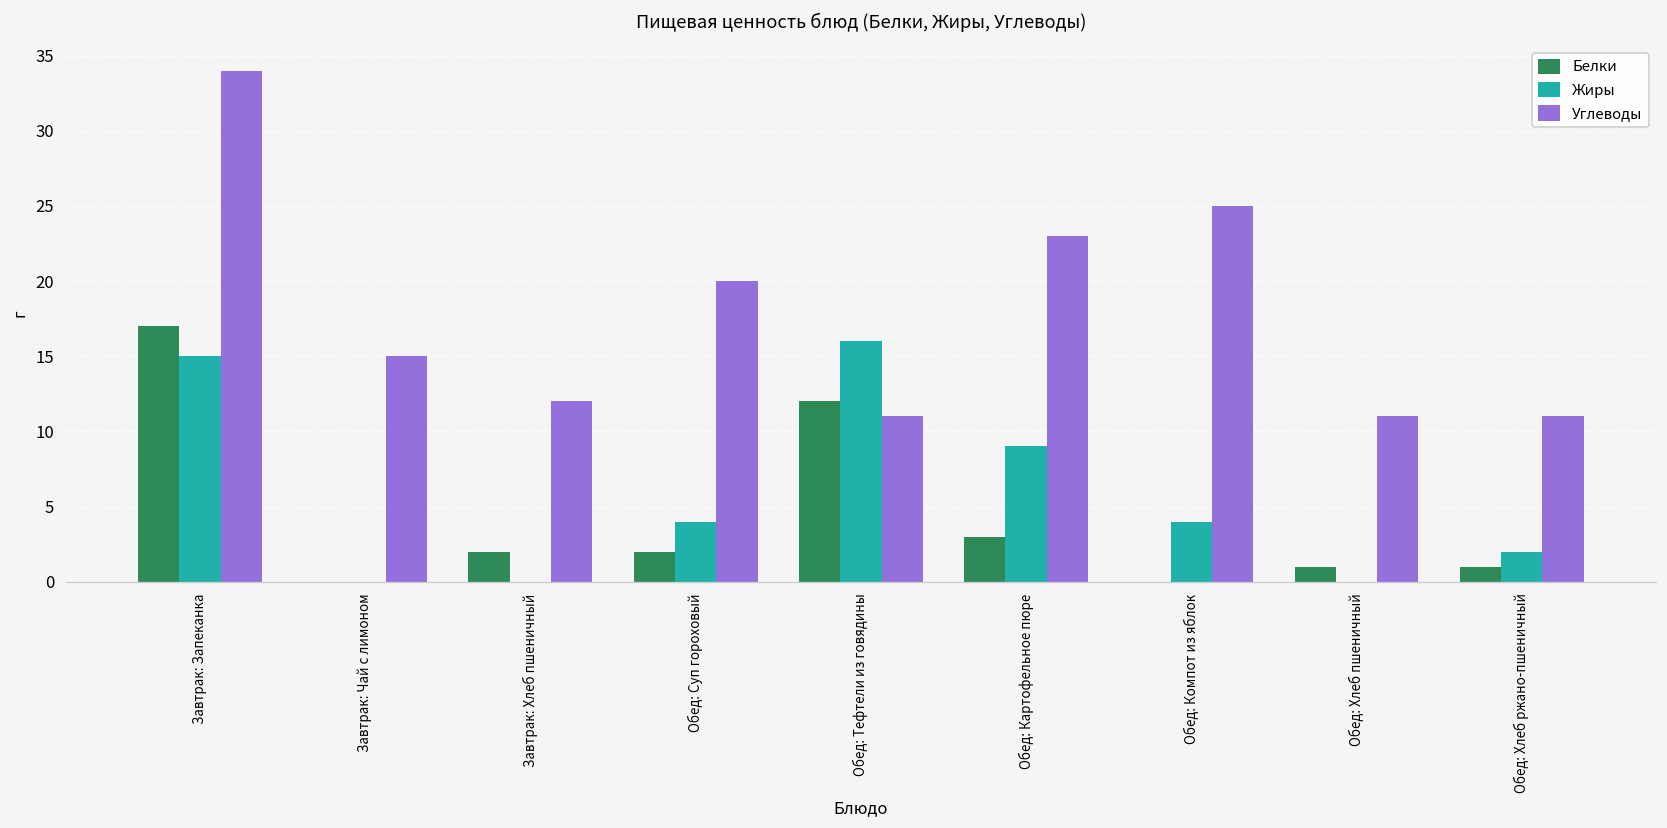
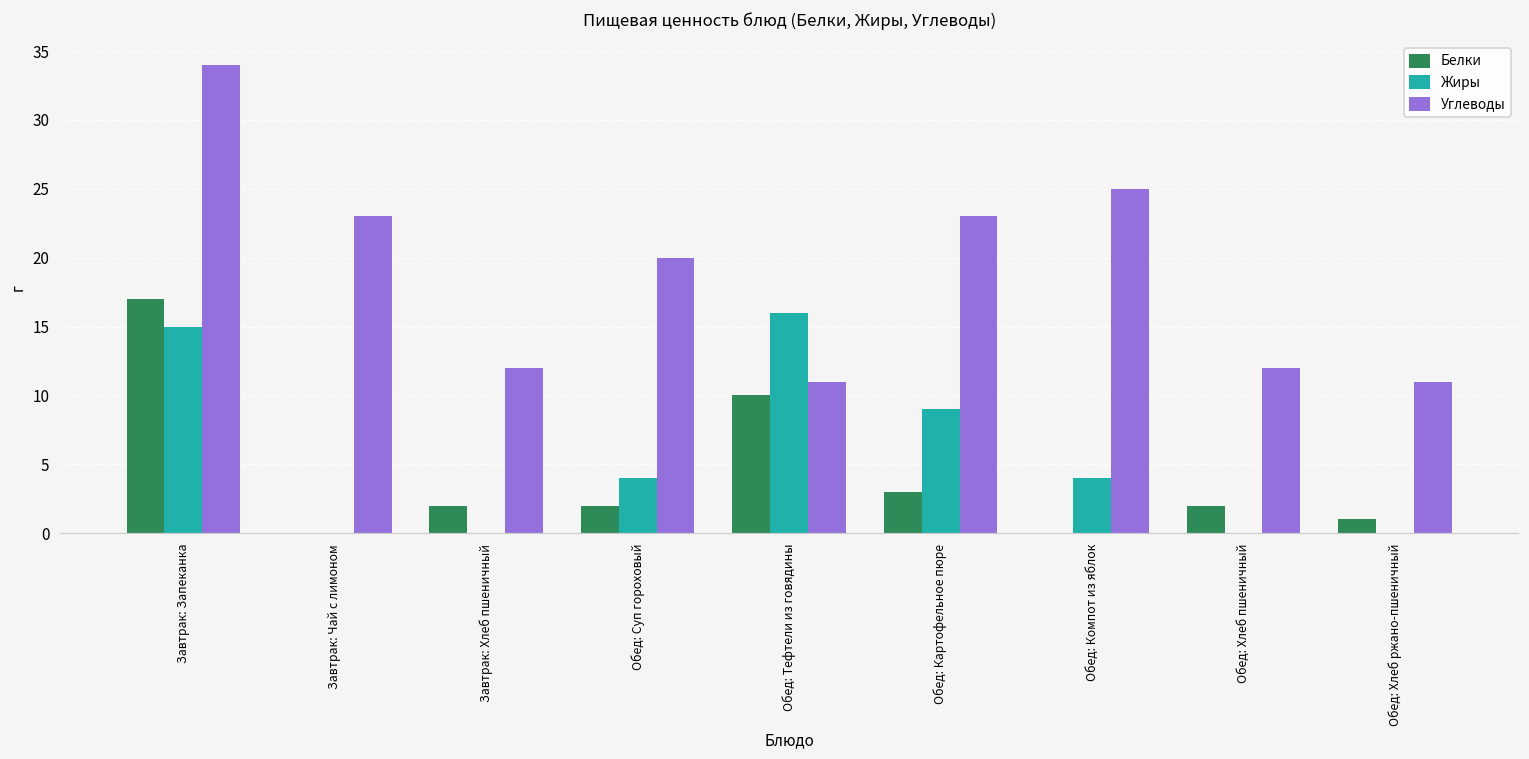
  {
    "Белки": {
      "Завтрак: Запеканка": 17,
      "Завтрак: Чай с лимоном": 0,
      "Завтрак: Хлеб пшеничный": 2,
      "Обед: Суп гороховый": 2,
-     "Обед: Тефтели из говядины": 12,
+     "Обед: Тефтели из говядины": 10,
      "Обед: Картофельное пюре": 3,
      "Обед: Компот из яблок": 0,
-     "Обед: Хлеб пшеничный": 1,
+     "Обед: Хлеб пшеничный": 2,
      "Обед: Хлеб ржано-пшеничный": 1
    },
    "Жиры": {
      "Завтрак: Запеканка": 15,
      "Завтрак: Чай с лимоном": 0,
      "Завтрак: Хлеб пшеничный": 0,
      "Обед: Суп гороховый": 4,
      "Обед: Тефтели из говядины": 16,
      "Обед: Картофельное пюре": 9,
      "Обед: Компот из яблок": 4,
      "Обед: Хлеб пшеничный": 0,
-     "Обед: Хлеб ржано-пшеничный": 2
+     "Обед: Хлеб ржано-пшеничный": 0
    },
    "Углеводы": {
      "Завтрак: Запеканка": 34,
-     "Завтрак: Чай с лимоном": 15,
+     "Завтрак: Чай с лимоном": 23,
      "Завтрак: Хлеб пшеничный": 12,
      "Обед: Суп гороховый": 20,
      "Обед: Тефтели из говядины": 11,
      "Обед: Картофельное пюре": 23,
      "Обед: Компот из яблок": 25,
-     "Обед: Хлеб пшеничный": 11,
+     "Обед: Хлеб пшеничный": 12,
      "Обед: Хлеб ржано-пшеничный": 11
    }
  }
